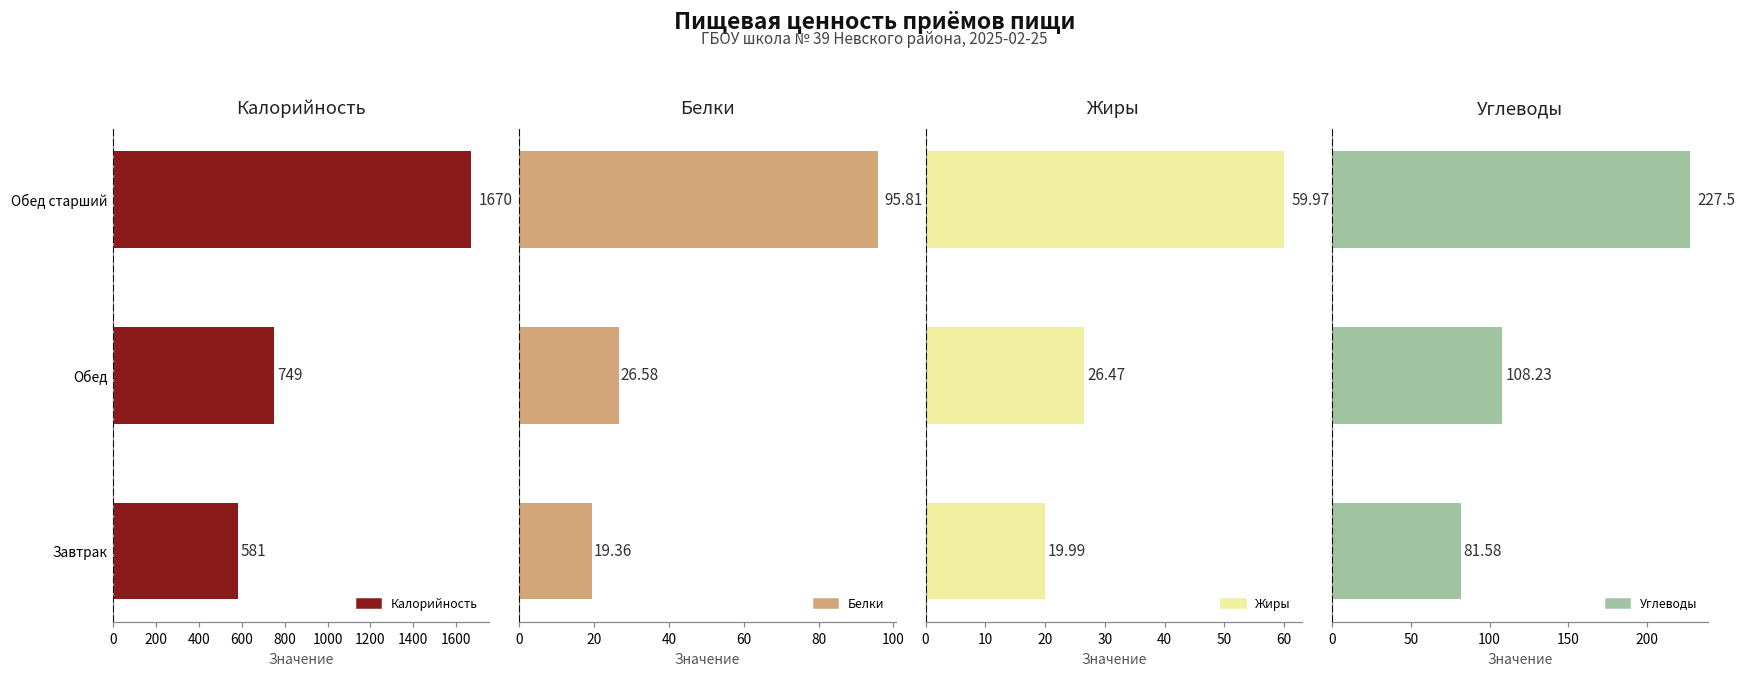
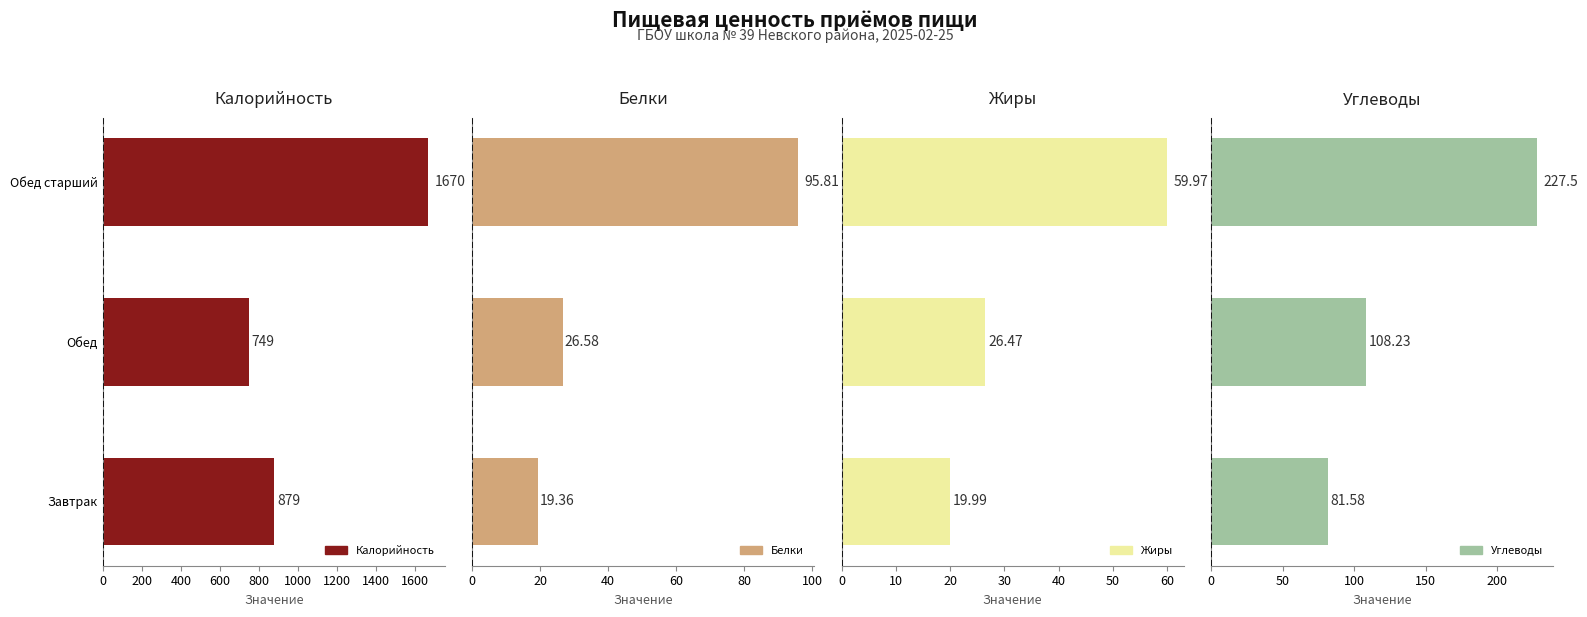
  {
    "Калорийность": {
      "Обед старший": 1670,
      "Обед": 749,
-     "Завтрак": 581
+     "Завтрак": 879
    }
  }
